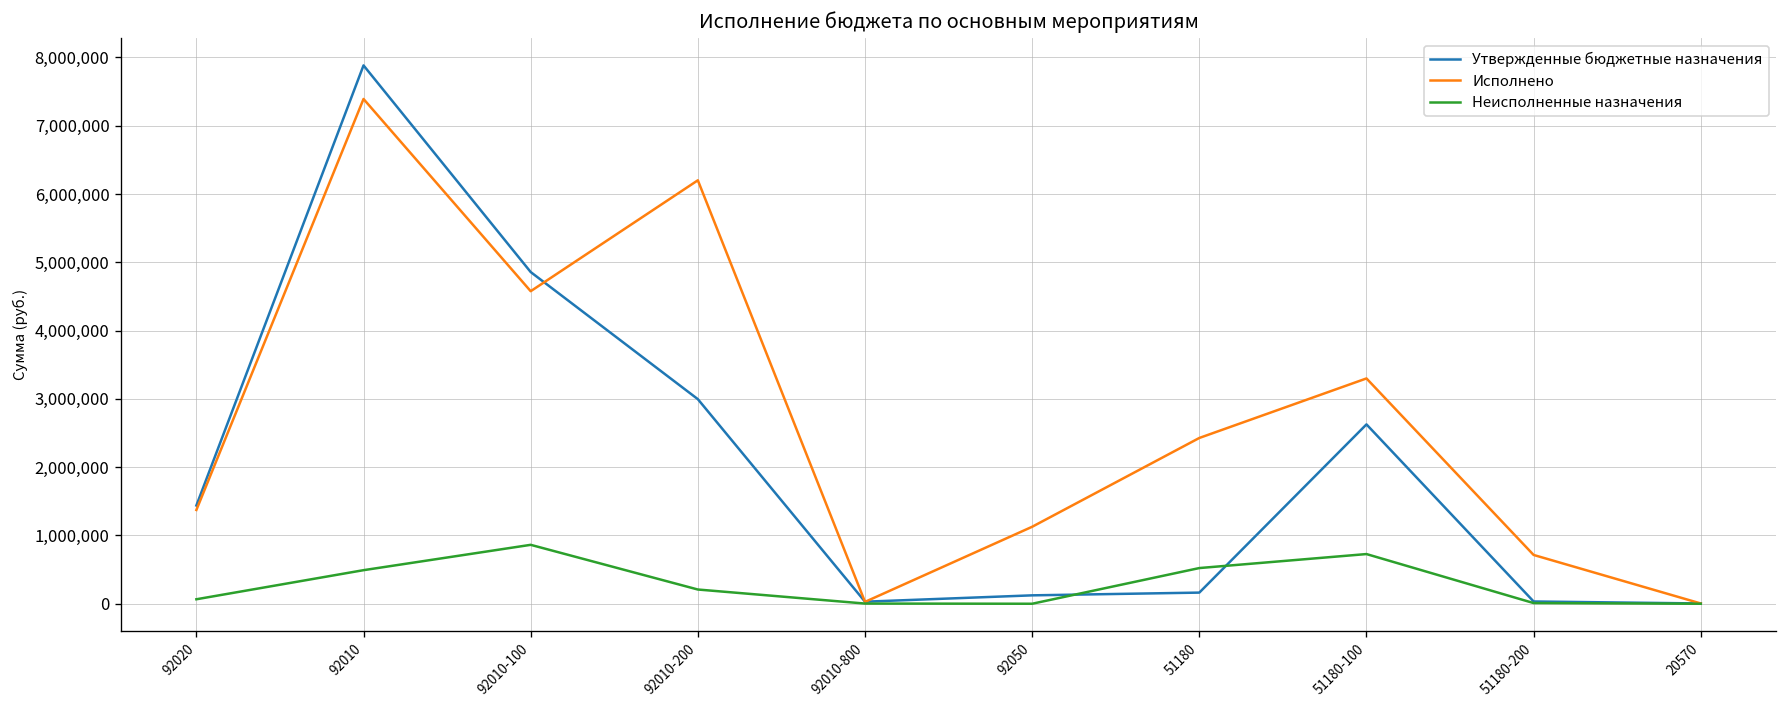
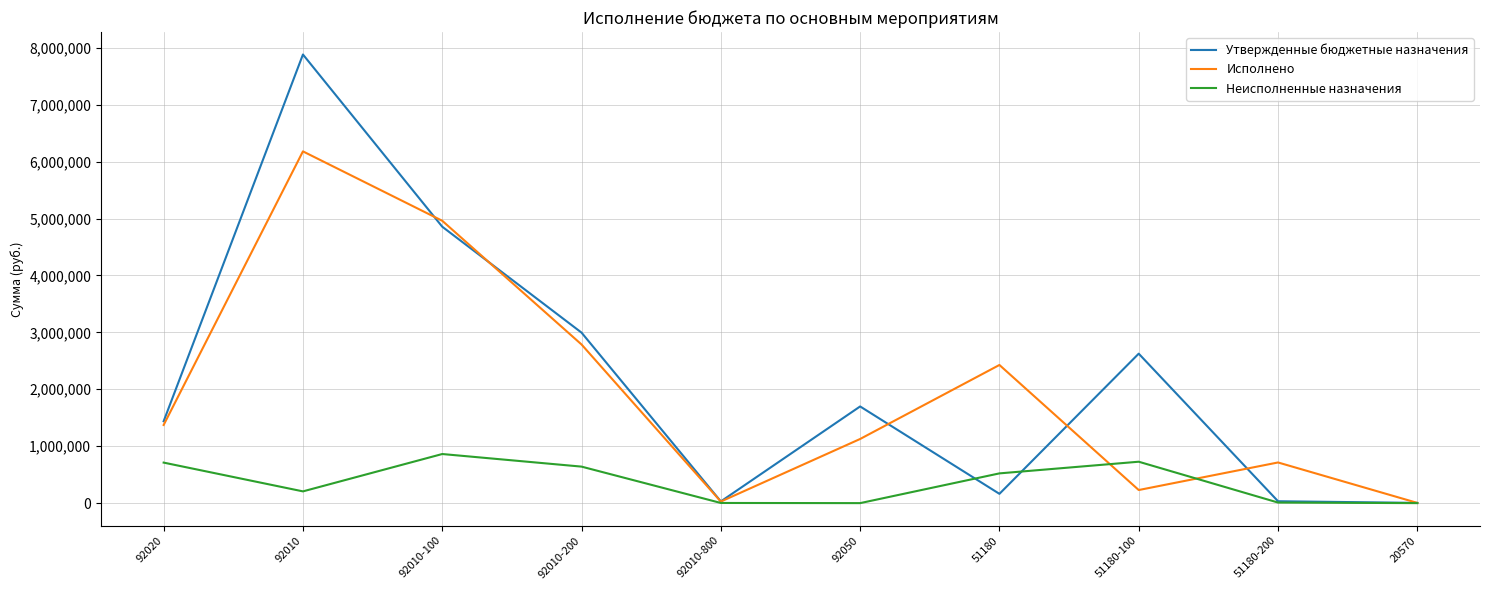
  {
    "Утвержденные бюджетные назначения": {
      "92020": "1,400,000",
      "92010": "7,900,000",
      "92010-100": "4,900,000",
      "92010-200": "3,000,000",
-     "92050": "100,000",
+     "92050": "1,700,000",
      "51180": "200,000",
      "51180-100": "2,600,000"
    },
    "Исполнено": {
      "92020": "1,400,000",
-     "92010": "7,400,000",
-     "92010-100": "4,600,000",
-     "92010-200": "6,200,000",
+     "92010": "6,200,000",
+     "92010-100": "5,000,000",
+     "92010-200": "2,800,000",
      "92050": "1,100,000",
      "51180": "2,400,000",
-     "51180-100": "3,300,000",
+     "51180-100": "200,000",
      "51180-200": "700,000"
    },
    "Неисполненные назначения": {
-     "92020": "100,000",
-     "92010": "500,000",
+     "92020": "700,000",
+     "92010": "200,000",
      "92010-100": "900,000",
-     "92010-200": "200,000",
+     "92010-200": "600,000",
      "92050": "0",
      "51180": "500,000",
      "51180-100": "700,000"
    }
  }
